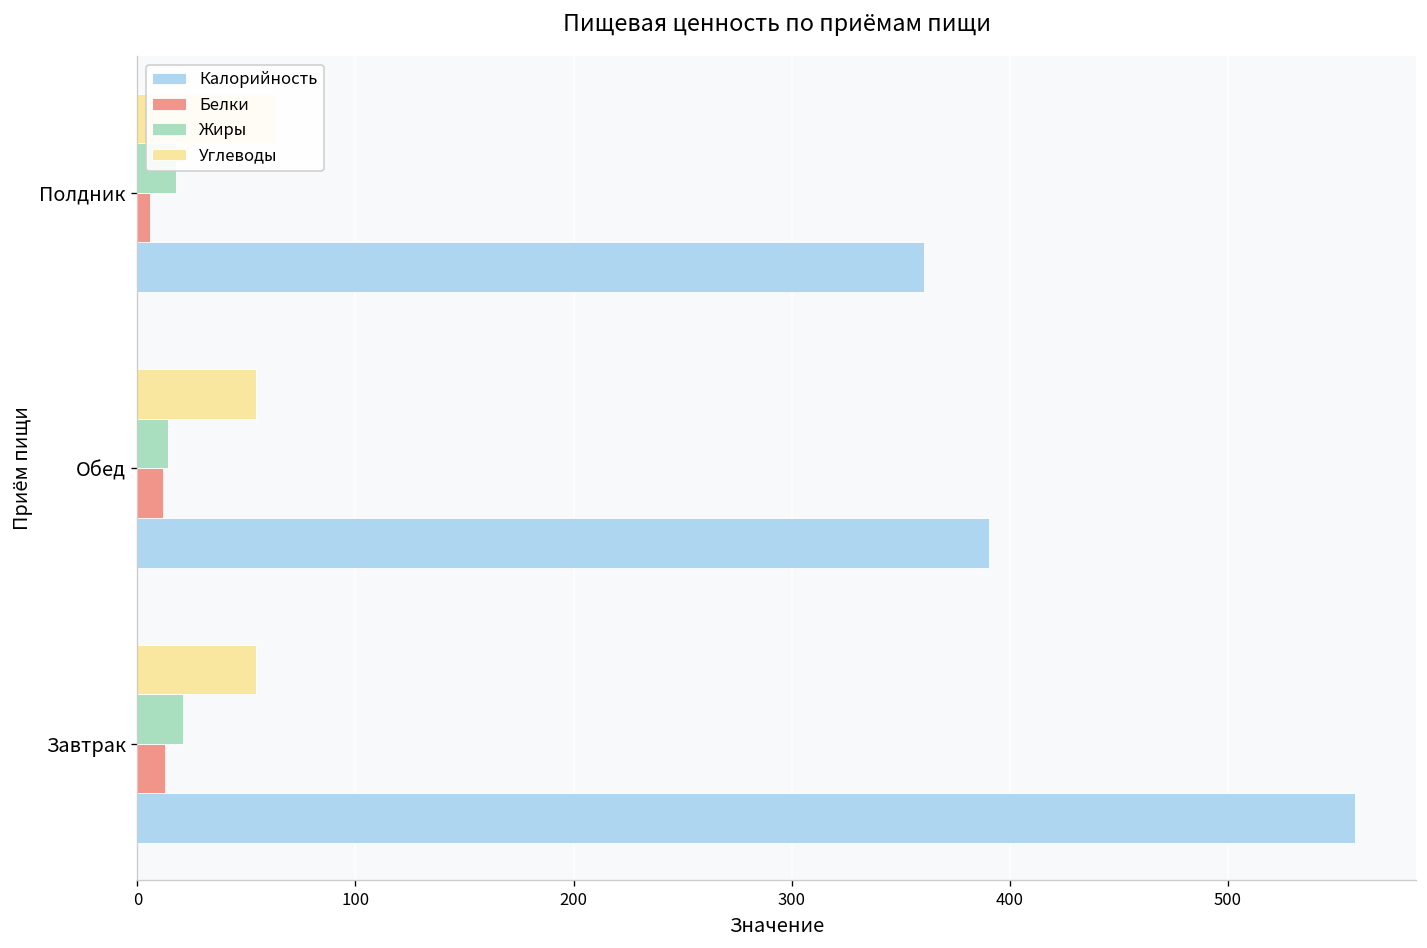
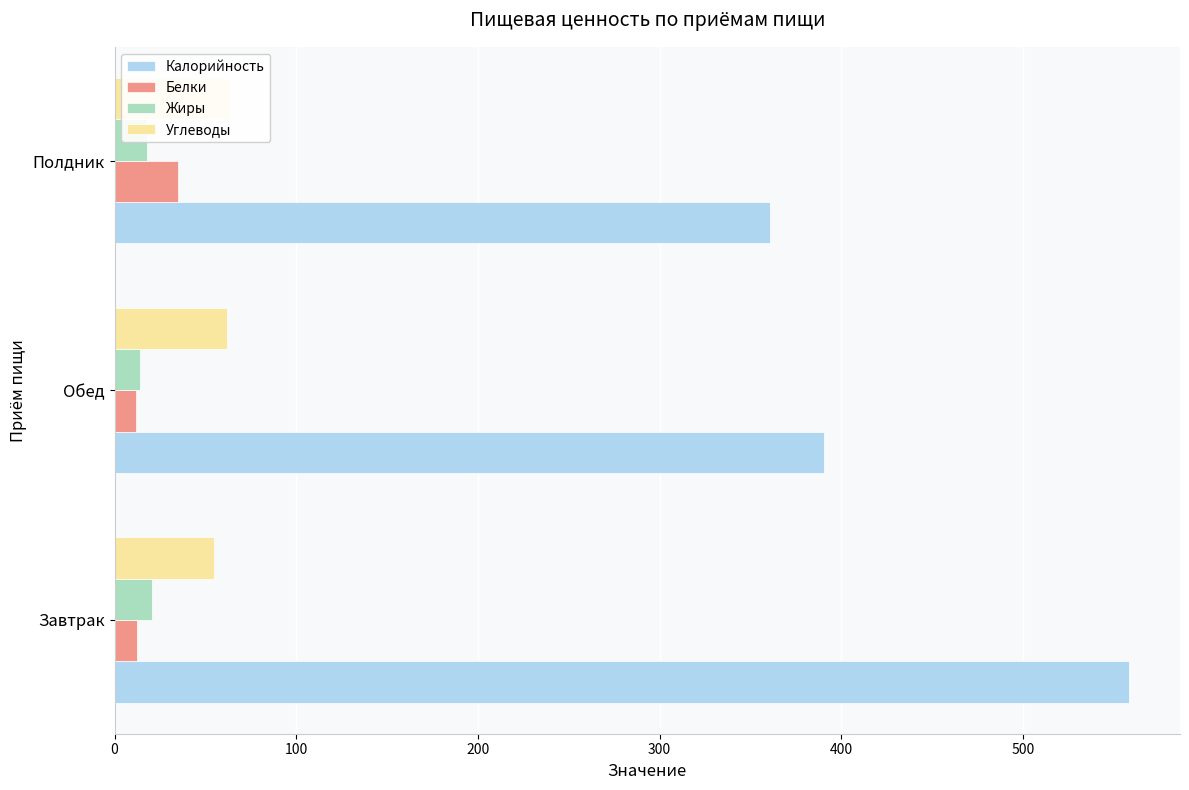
  {
    "Белки": {
-     "Полдник": 6,
+     "Полдник": 35,
      "Обед": 12,
      "Завтрак": 13
    },
    "Углеводы": {
-     "Обед": 54,
+     "Обед": 62,
      "Завтрак": 55
    }
  }
